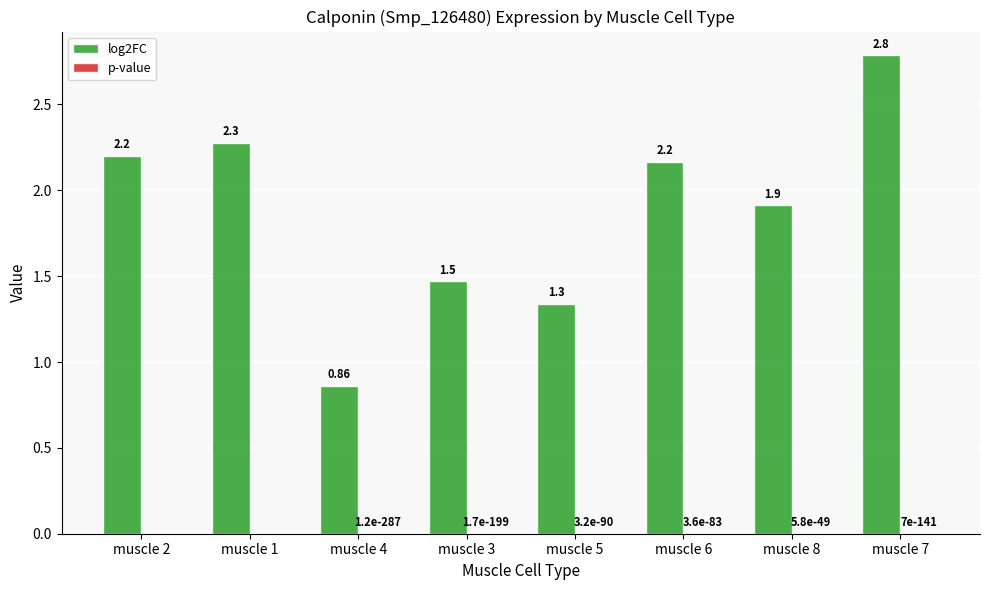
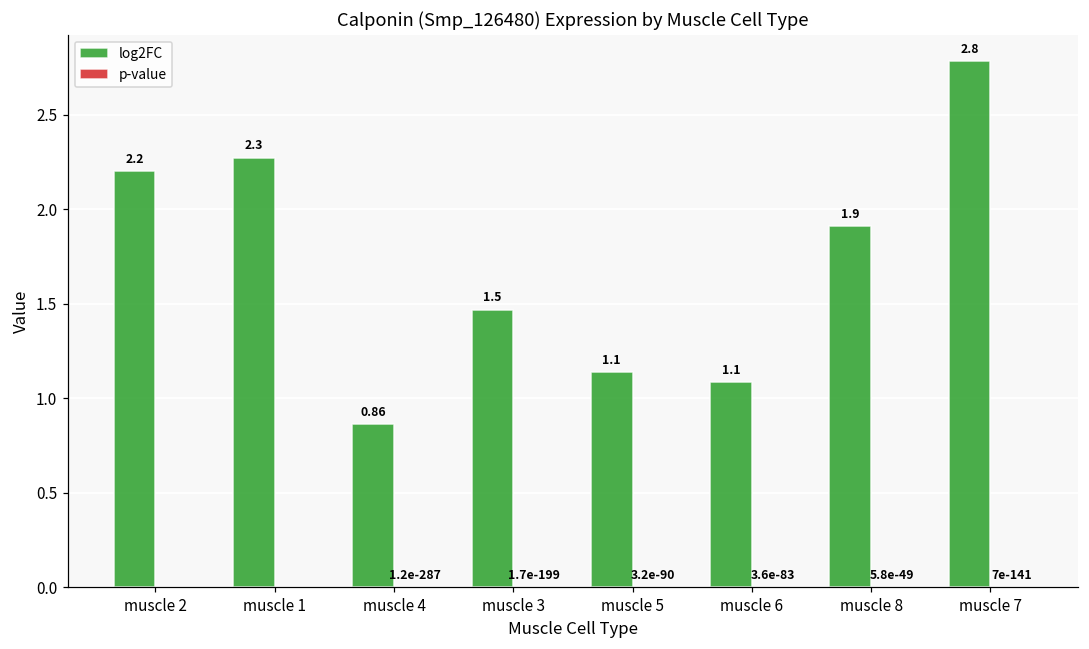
  {
    "log2FC": {
      "muscle 2": "2.2",
      "muscle 1": "2.3",
      "muscle 4": "0.86",
      "muscle 3": "1.5",
-     "muscle 5": "1.3",
-     "muscle 6": "2.2",
+     "muscle 5": "1.1",
+     "muscle 6": "1.1",
      "muscle 8": "1.9",
      "muscle 7": "2.8"
    },
    "p-value": {
      "muscle 4": "1.2e-287",
      "muscle 3": "1.7e-199",
      "muscle 5": "3.2e-90",
      "muscle 6": "3.6e-83",
      "muscle 8": "5.8e-49",
      "muscle 7": "7e-141"
    }
  }
